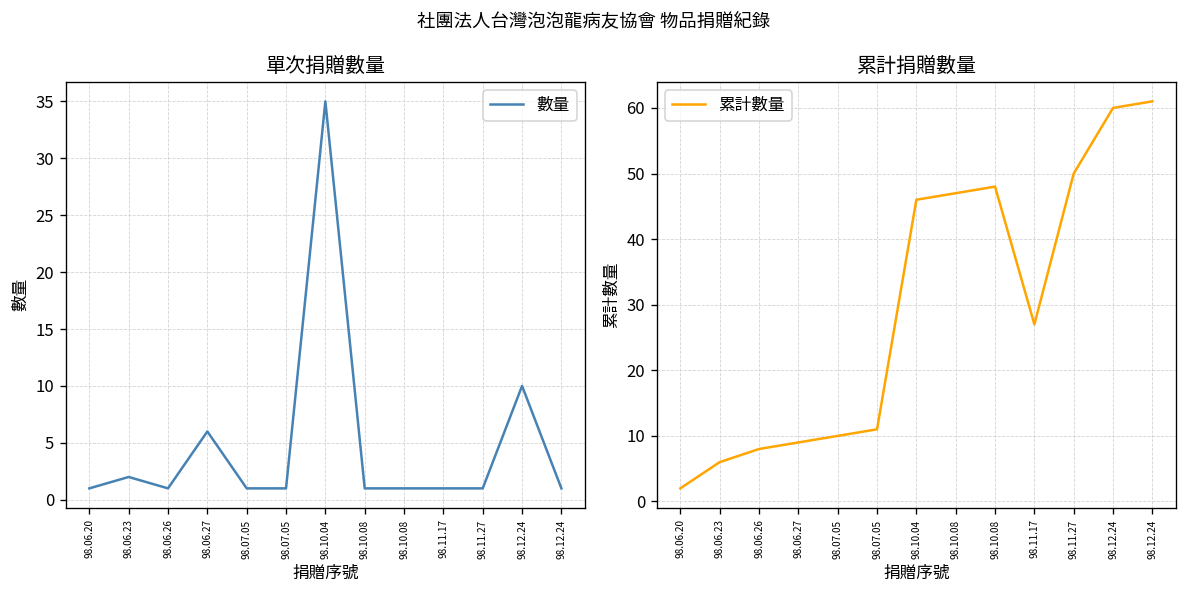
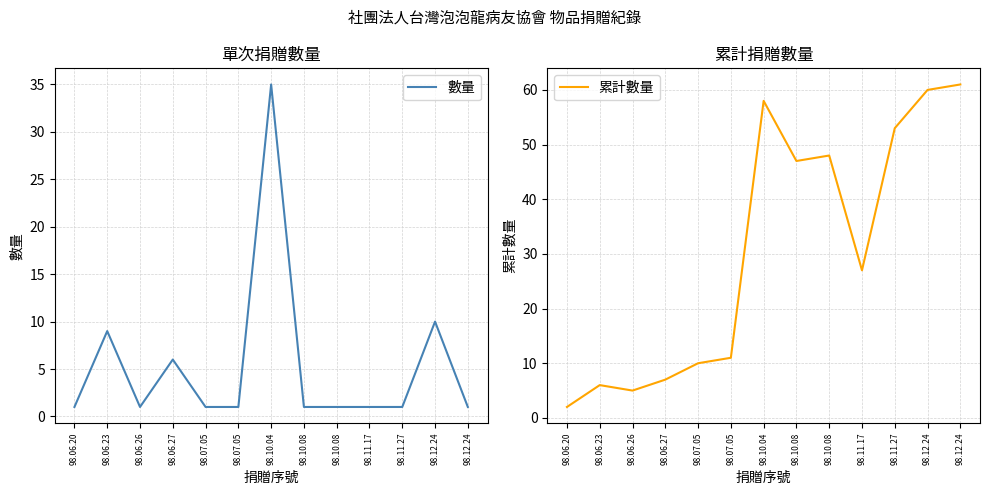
  {
    "單次捐贈數量": {
      "98.06.20": 1,
-     "98.06.23": 2,
+     "98.06.23": 9,
      "98.06.26": 1,
      "98.06.27": 6,
      "98.10.04": 35,
      "98.11.17": 1,
      "98.11.27": 1
    },
    "累計捐贈數量": {
      "98.06.20": 2,
      "98.06.23": 6,
-     "98.06.26": 8,
-     "98.06.27": 9,
-     "98.10.04": 46,
+     "98.06.26": 5,
+     "98.06.27": 7,
+     "98.10.04": 58,
      "98.11.17": 27,
-     "98.11.27": 50
+     "98.11.27": 53
    }
  }
